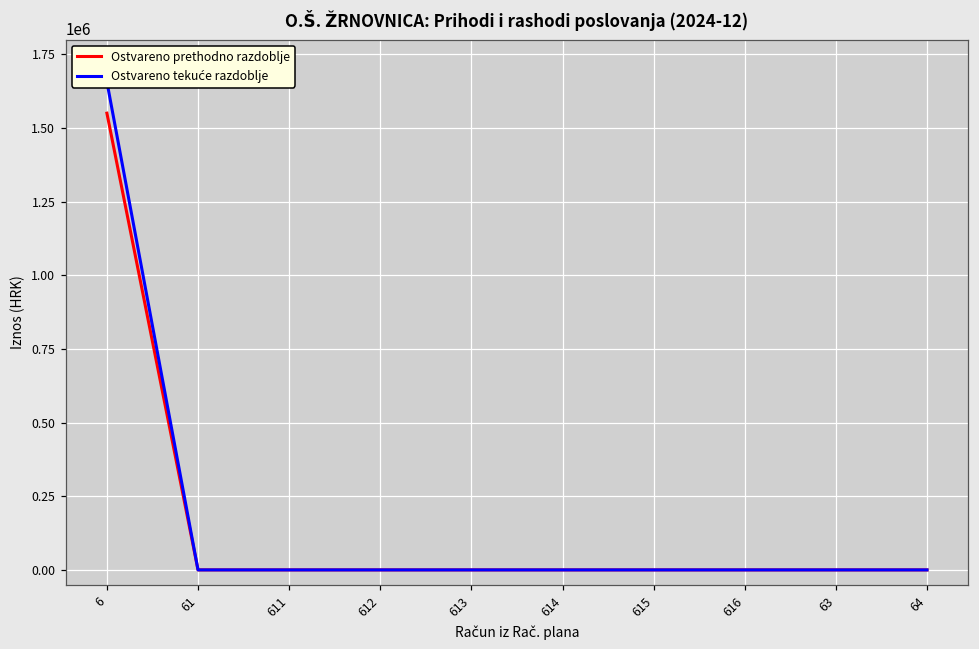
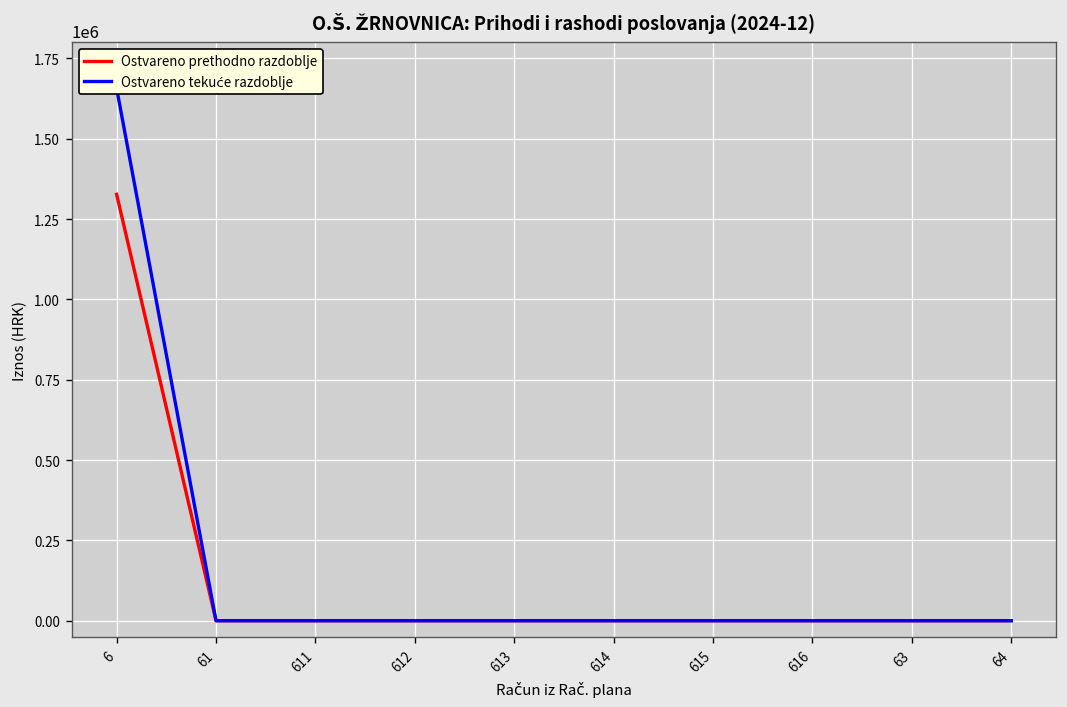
  {
    "Ostvareno prethodno razdoblje": {
-     "6": 1550000
+     "6": 1330000
    }
  }
